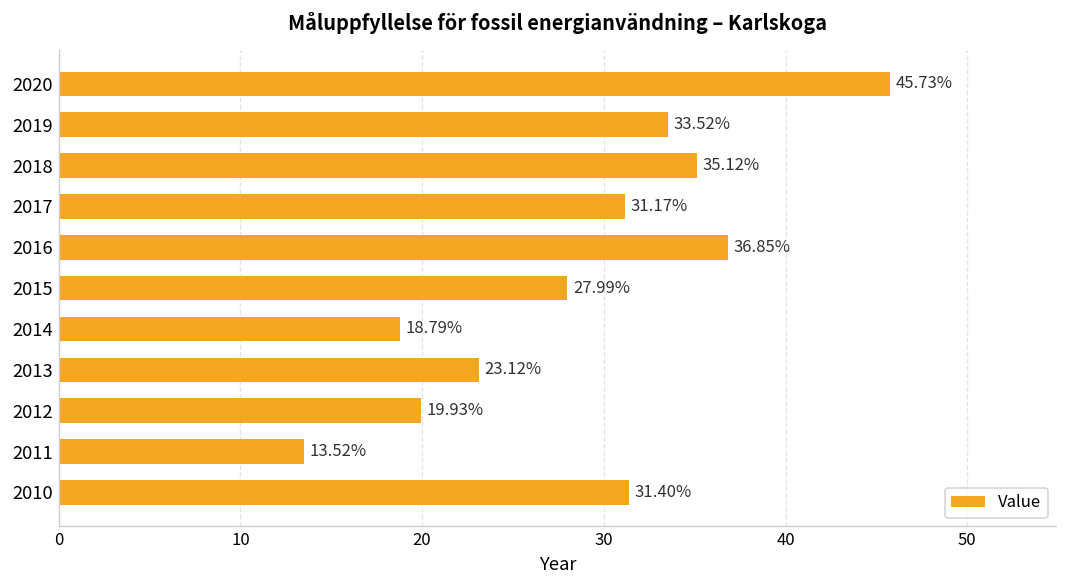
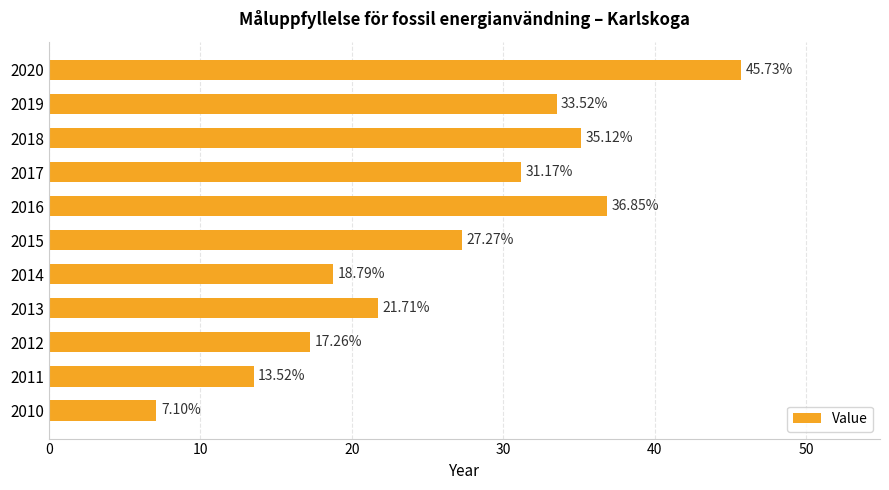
  {
    "2020": "45.73%",
    "2019": "33.52%",
    "2018": "35.12%",
    "2017": "31.17%",
    "2016": "36.85%",
-   "2015": "27.99%",
+   "2015": "27.27%",
    "2014": "18.79%",
-   "2013": "23.12%",
-   "2012": "19.93%",
+   "2013": "21.71%",
+   "2012": "17.26%",
    "2011": "13.52%",
-   "2010": "31.40%"
+   "2010": "7.10%"
  }
